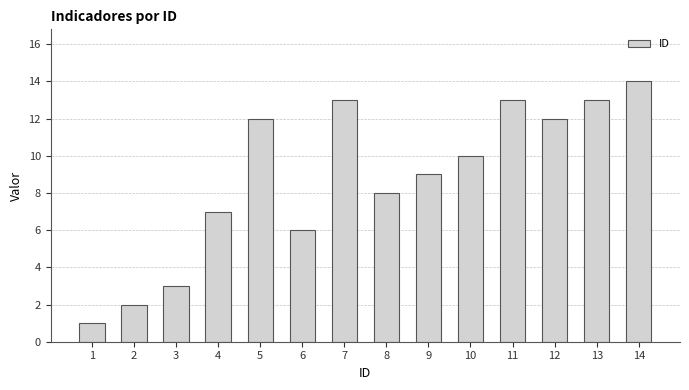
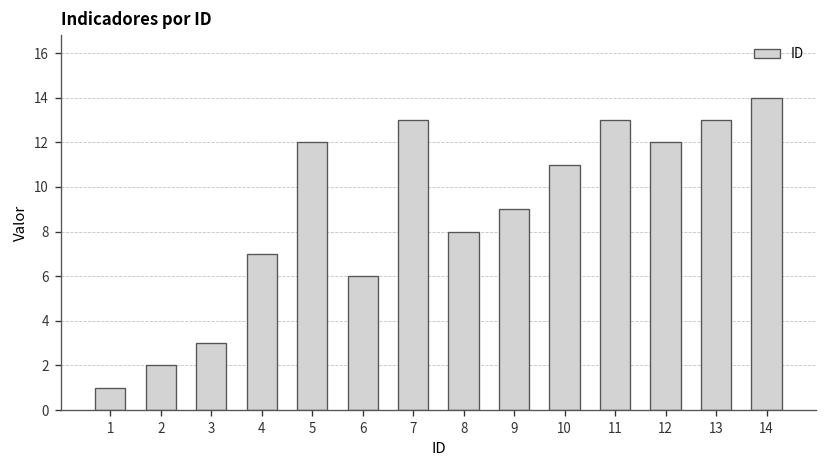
  {
    "1": 1,
    "2": 2,
    "3": 3,
    "4": 7,
    "5": 12,
    "6": 6,
    "7": 13,
    "8": 8,
    "9": 9,
-   "10": 10,
+   "10": 11,
    "11": 13,
    "12": 12,
    "13": 13,
    "14": 14
  }
